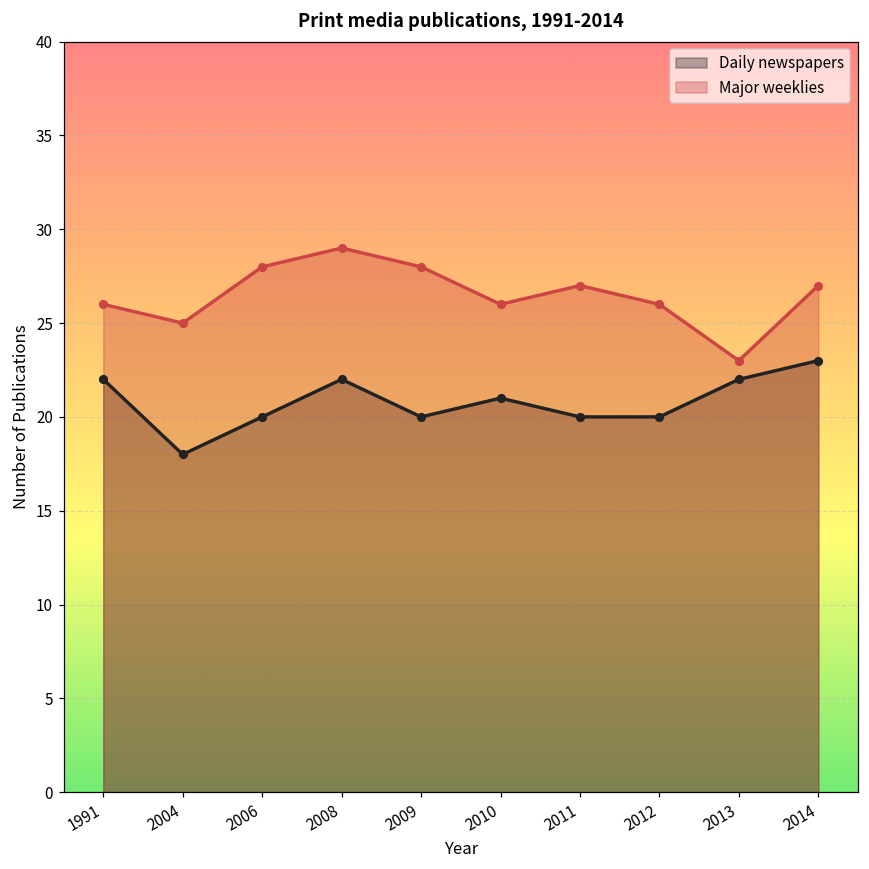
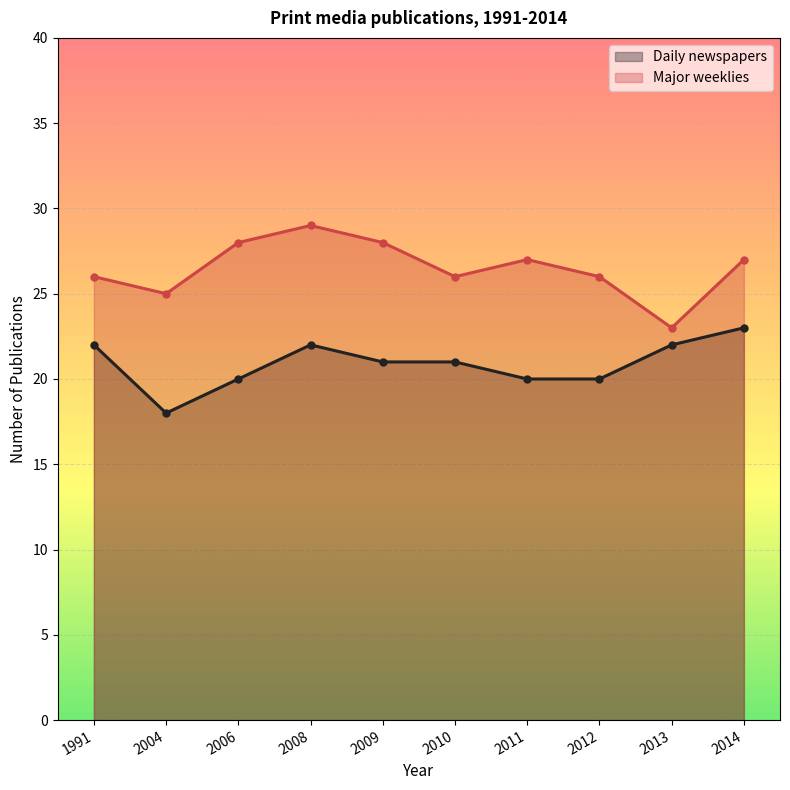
  {
    "Daily newspapers": {
      "1991": 22,
      "2004": 18,
      "2006": 20,
      "2008": 22,
-     "2009": 20,
+     "2009": 21,
      "2010": 21,
      "2011": 20,
      "2012": 20,
      "2013": 22,
      "2014": 23
    },
    "Major weeklies": {
      "1991": 26,
      "2004": 25,
      "2006": 28,
      "2008": 29,
      "2009": 28,
      "2010": 26,
      "2011": 27,
      "2012": 26,
      "2013": 23,
      "2014": 27
    }
  }
